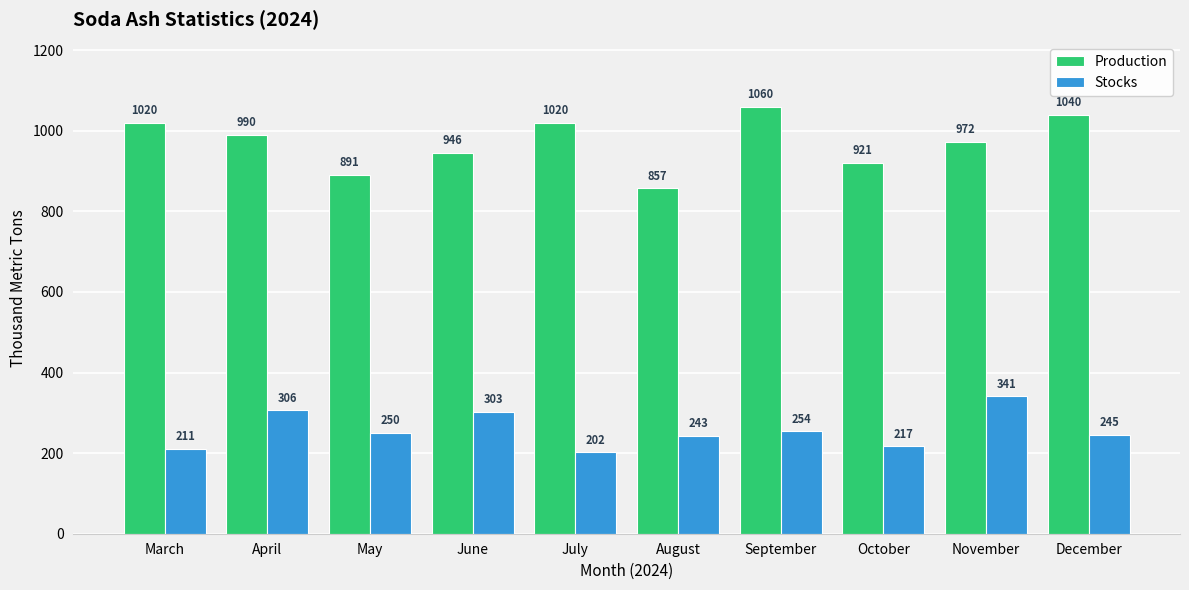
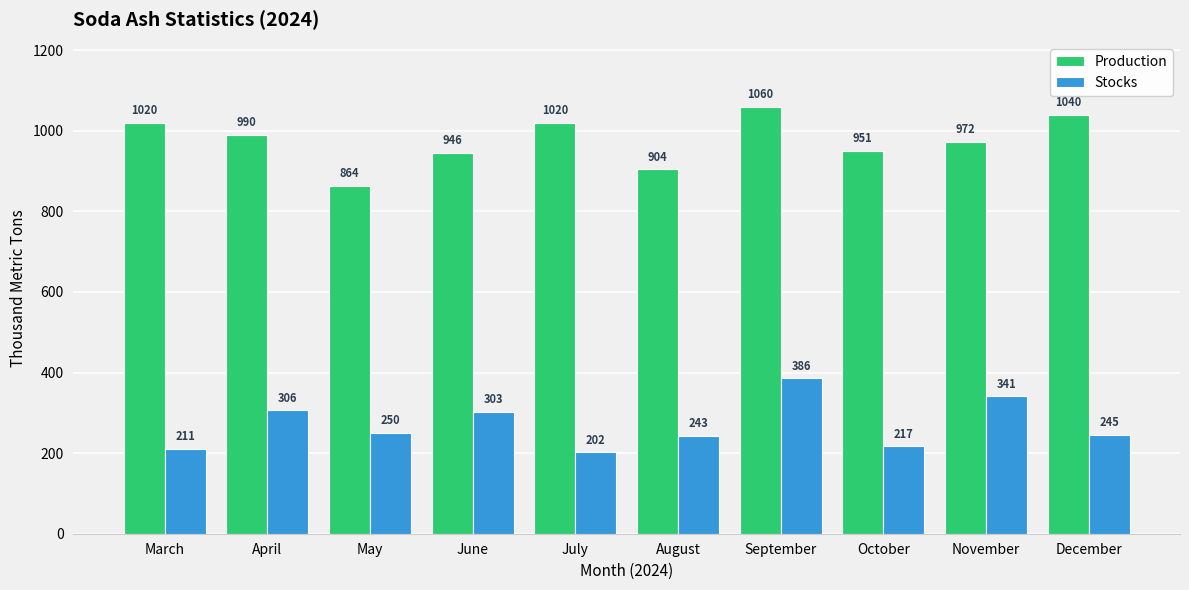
  {
    "Production": {
      "March": 1020,
      "April": 990,
-     "May": 891,
+     "May": 864,
      "June": 946,
      "July": 1020,
-     "August": 857,
+     "August": 904,
      "September": 1060,
-     "October": 921,
+     "October": 951,
      "November": 972,
      "December": 1040
    },
    "Stocks": {
      "March": 211,
      "April": 306,
      "May": 250,
      "June": 303,
      "July": 202,
      "August": 243,
-     "September": 254,
+     "September": 386,
      "October": 217,
      "November": 341,
      "December": 245
    }
  }
